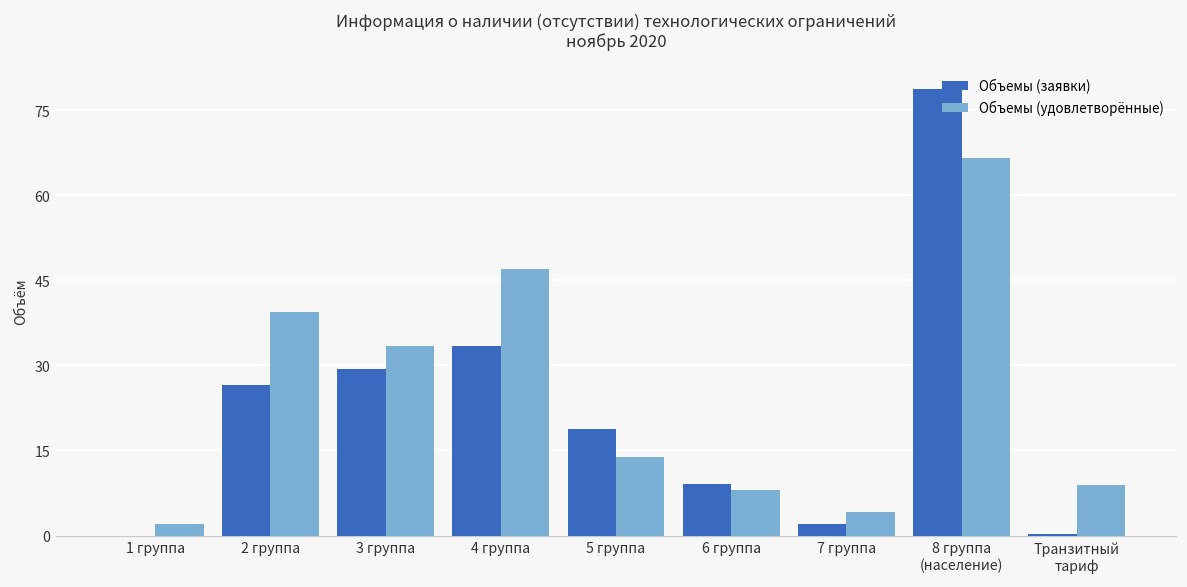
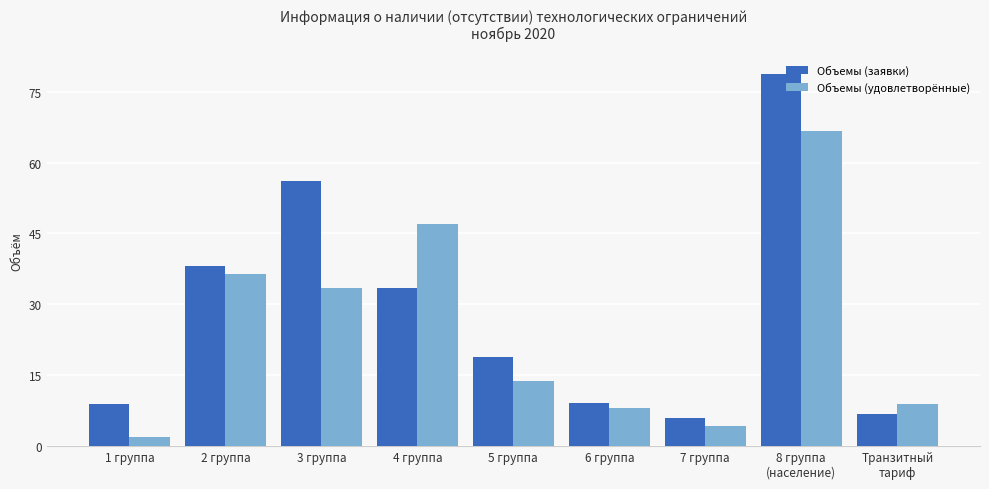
  {
    "Объемы (заявки)": {
-     "1 группа": 0,
-     "2 группа": 27,
-     "3 группа": 29,
+     "1 группа": 9,
+     "2 группа": 38,
+     "3 группа": 56,
      "4 группа": 33,
      "5 группа": 19,
      "6 группа": 9,
-     "7 группа": 2,
+     "7 группа": 6,
      "8 группа (население)": 79,
-     "Транзитный тариф": 0
+     "Транзитный тариф": 7
    },
    "Объемы (удовлетворённые)": {
      "1 группа": 2,
-     "2 группа": 39,
+     "2 группа": 36,
      "3 группа": 33,
      "4 группа": 47,
      "5 группа": 14,
      "6 группа": 8,
      "7 группа": 4,
      "8 группа (население)": 67,
      "Транзитный тариф": 9
    }
  }
